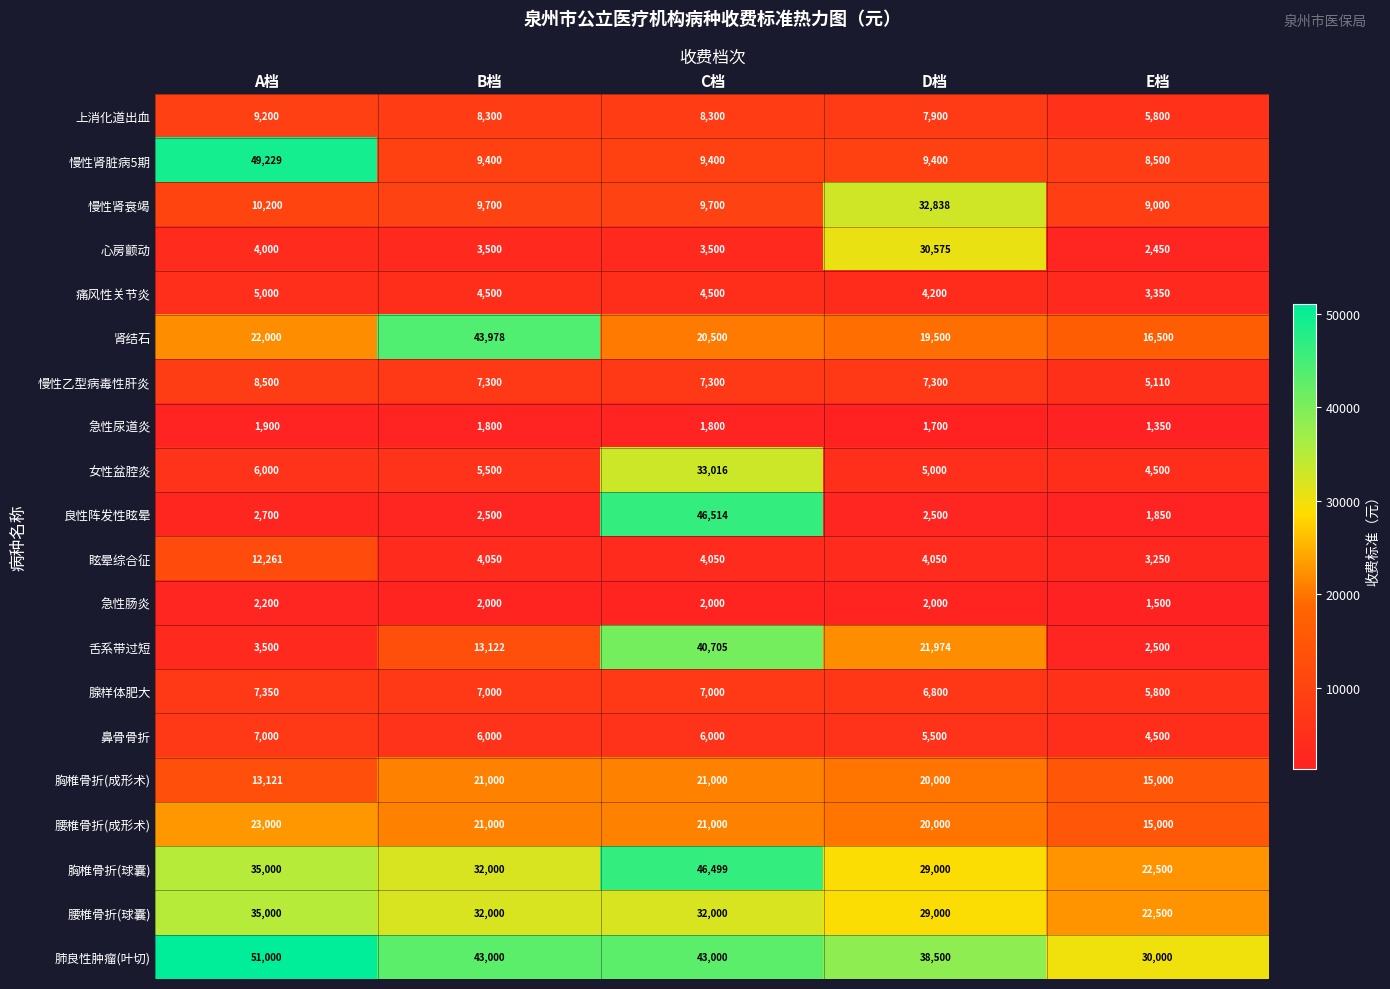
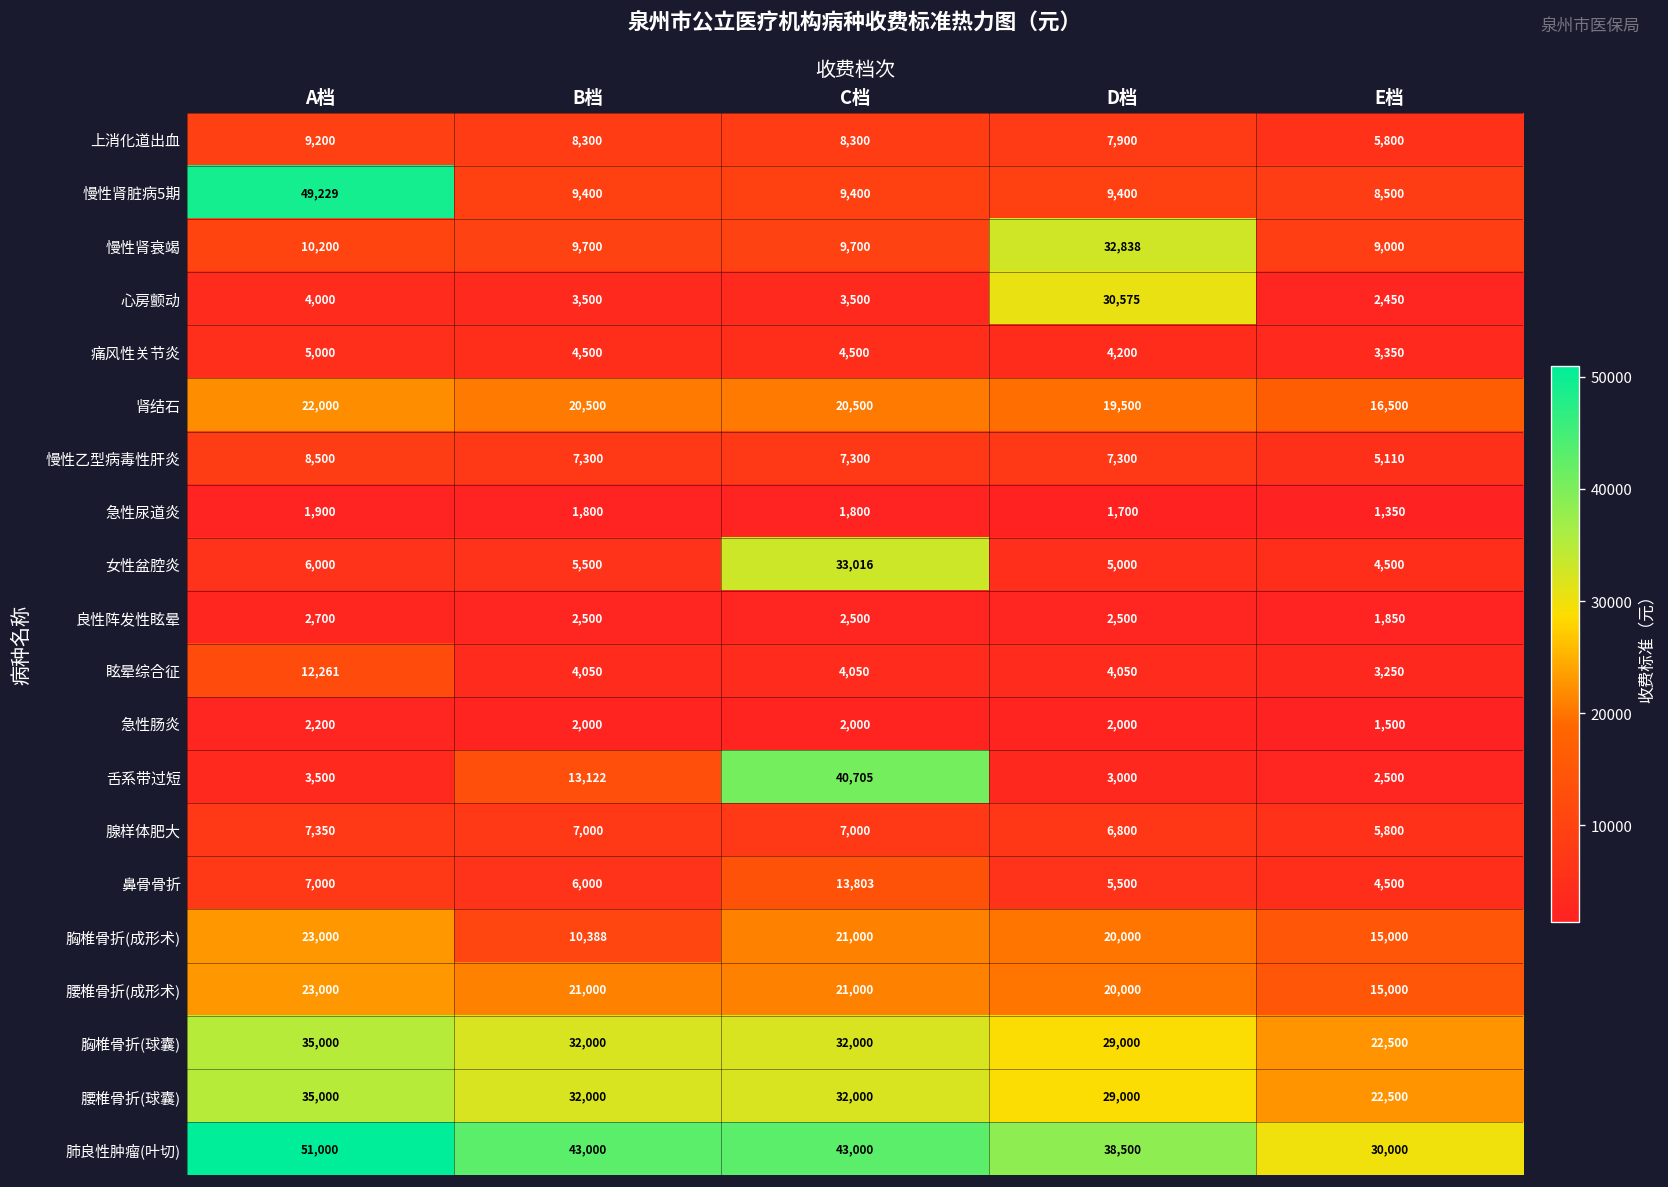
  {
    "上消化道出血": {
      "A档": "9,200",
      "B档": "8,300",
      "C档": "8,300",
      "D档": "7,900",
      "E档": "5,800"
    },
    "慢性肾脏病5期": {
      "A档": "49,229",
      "B档": "9,400",
      "C档": "9,400",
      "D档": "9,400",
      "E档": "8,500"
    },
    "慢性肾衰竭": {
      "A档": "10,200",
      "B档": "9,700",
      "C档": "9,700",
      "D档": "32,838",
      "E档": "9,000"
    },
    "心房颤动": {
      "A档": "4,000",
      "B档": "3,500",
      "C档": "3,500",
      "D档": "30,575",
      "E档": "2,450"
    },
    "痛风性关节炎": {
      "A档": "5,000",
      "B档": "4,500",
      "C档": "4,500",
      "D档": "4,200",
      "E档": "3,350"
    },
    "肾结石": {
      "A档": "22,000",
-     "B档": "43,978",
+     "B档": "20,500",
      "C档": "20,500",
      "D档": "19,500",
      "E档": "16,500"
    },
    "慢性乙型病毒性肝炎": {
      "A档": "8,500",
      "B档": "7,300",
      "C档": "7,300",
      "D档": "7,300",
      "E档": "5,110"
    },
    "急性尿道炎": {
      "A档": "1,900",
      "B档": "1,800",
      "C档": "1,800",
      "D档": "1,700",
      "E档": "1,350"
    },
    "女性盆腔炎": {
      "A档": "6,000",
      "B档": "5,500",
      "C档": "33,016",
      "D档": "5,000",
      "E档": "4,500"
    },
    "良性阵发性眩晕": {
      "A档": "2,700",
      "B档": "2,500",
-     "C档": "46,514",
+     "C档": "2,500",
      "D档": "2,500",
      "E档": "1,850"
    },
    "眩晕综合征": {
      "A档": "12,261",
      "B档": "4,050",
      "C档": "4,050",
      "D档": "4,050",
      "E档": "3,250"
    },
    "急性肠炎": {
      "A档": "2,200",
      "B档": "2,000",
      "C档": "2,000",
      "D档": "2,000",
      "E档": "1,500"
    },
    "舌系带过短": {
      "A档": "3,500",
      "B档": "13,122",
      "C档": "40,705",
-     "D档": "21,974",
+     "D档": "3,000",
      "E档": "2,500"
    },
    "腺样体肥大": {
      "A档": "7,350",
      "B档": "7,000",
      "C档": "7,000",
      "D档": "6,800",
      "E档": "5,800"
    },
    "鼻骨骨折": {
      "A档": "7,000",
      "B档": "6,000",
-     "C档": "6,000",
+     "C档": "13,803",
      "D档": "5,500",
      "E档": "4,500"
    },
    "胸椎骨折(成形术)": {
-     "A档": "13,121",
-     "B档": "21,000",
+     "A档": "23,000",
+     "B档": "10,388",
      "C档": "21,000",
      "D档": "20,000",
      "E档": "15,000"
    },
    "腰椎骨折(成形术)": {
      "A档": "23,000",
      "B档": "21,000",
      "C档": "21,000",
      "D档": "20,000",
      "E档": "15,000"
    },
    "胸椎骨折(球囊)": {
      "A档": "35,000",
      "B档": "32,000",
-     "C档": "46,499",
+     "C档": "32,000",
      "D档": "29,000",
      "E档": "22,500"
    },
    "腰椎骨折(球囊)": {
      "A档": "35,000",
      "B档": "32,000",
      "C档": "32,000",
      "D档": "29,000",
      "E档": "22,500"
    },
    "肺良性肿瘤(叶切)": {
      "A档": "51,000",
      "B档": "43,000",
      "C档": "43,000",
      "D档": "38,500",
      "E档": "30,000"
    }
  }
